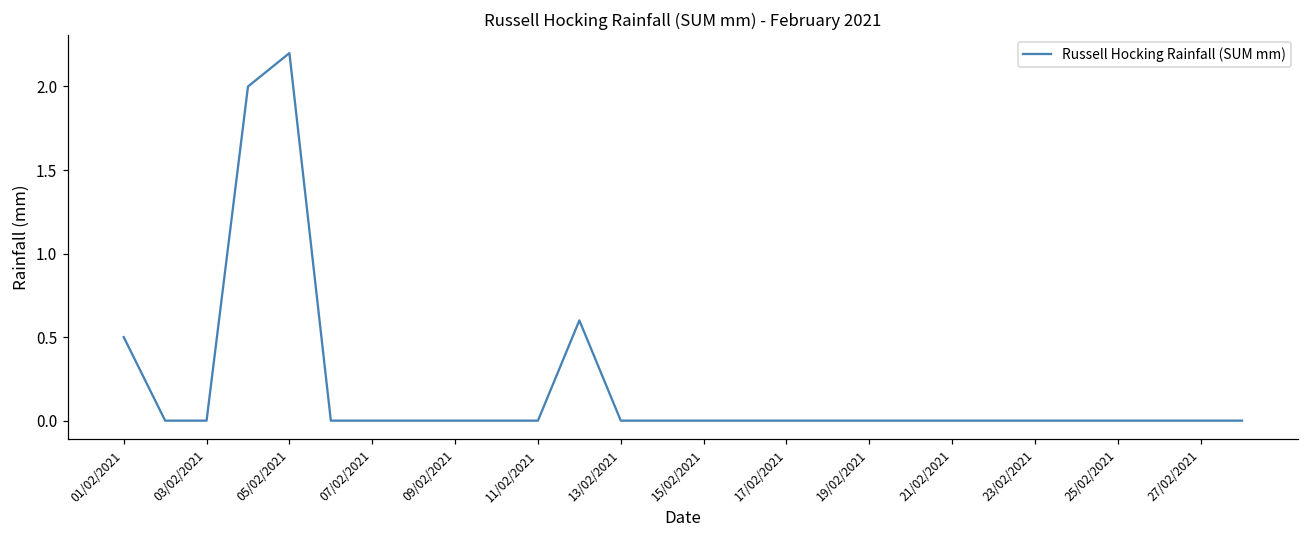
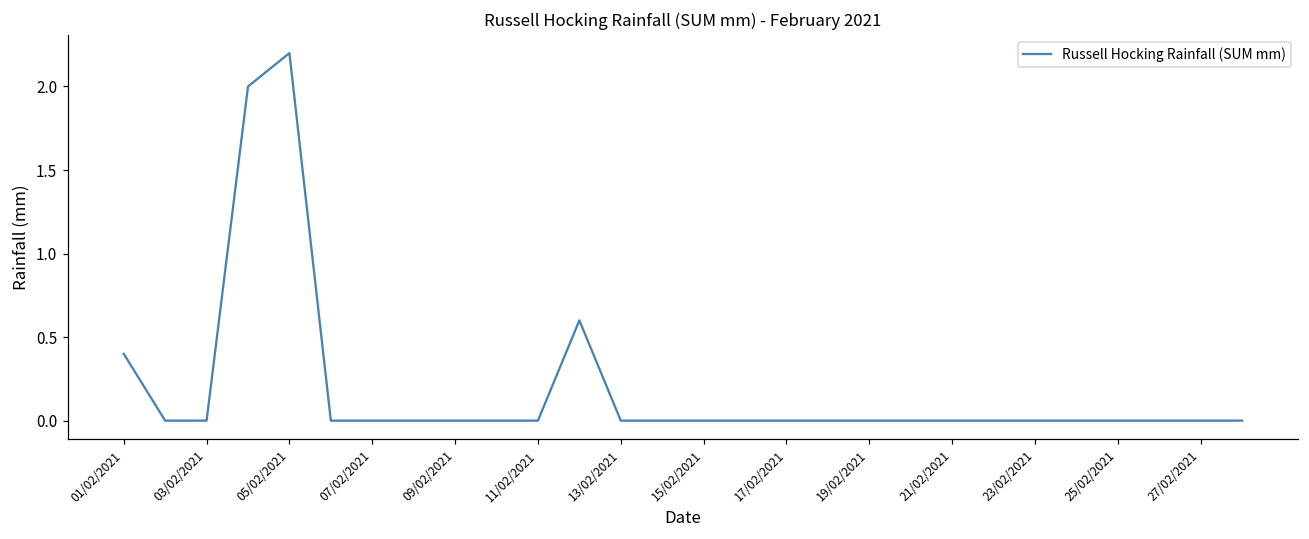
  {
-   "01/02/2021": 0.5,
+   "01/02/2021": 0.4,
    "03/02/2021": 0.0,
    "05/02/2021": 2.2,
    "07/02/2021": 0.0,
    "09/02/2021": 0.0,
    "11/02/2021": 0.0,
    "13/02/2021": 0.0,
    "15/02/2021": 0.0,
    "17/02/2021": 0.0,
    "19/02/2021": 0.0,
    "21/02/2021": 0.0,
    "23/02/2021": 0.0,
    "25/02/2021": 0.0,
    "27/02/2021": 0.0
  }
